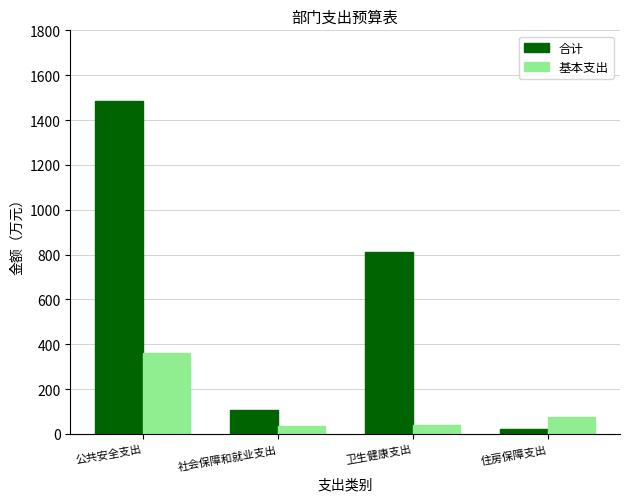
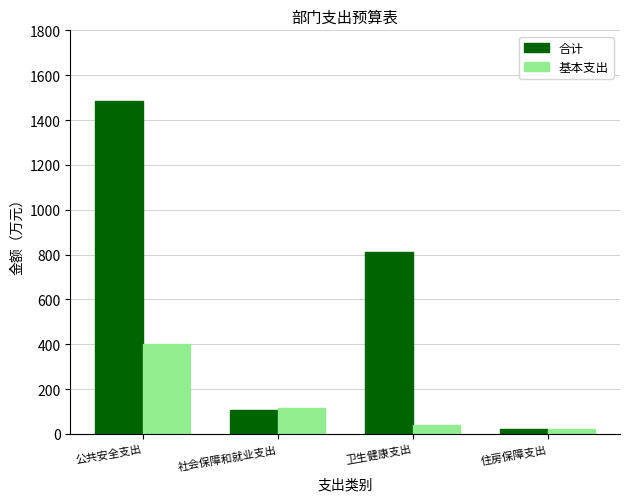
  {
    "合计": {
      "公共安全支出": 1480,
      "社会保障和就业支出": 110,
      "卫生健康支出": 810,
      "住房保障支出": 20
    },
    "基本支出": {
-     "公共安全支出": 360,
-     "社会保障和就业支出": 40,
+     "公共安全支出": 400,
+     "社会保障和就业支出": 120,
      "卫生健康支出": 40,
-     "住房保障支出": 80
+     "住房保障支出": 20
    }
  }
